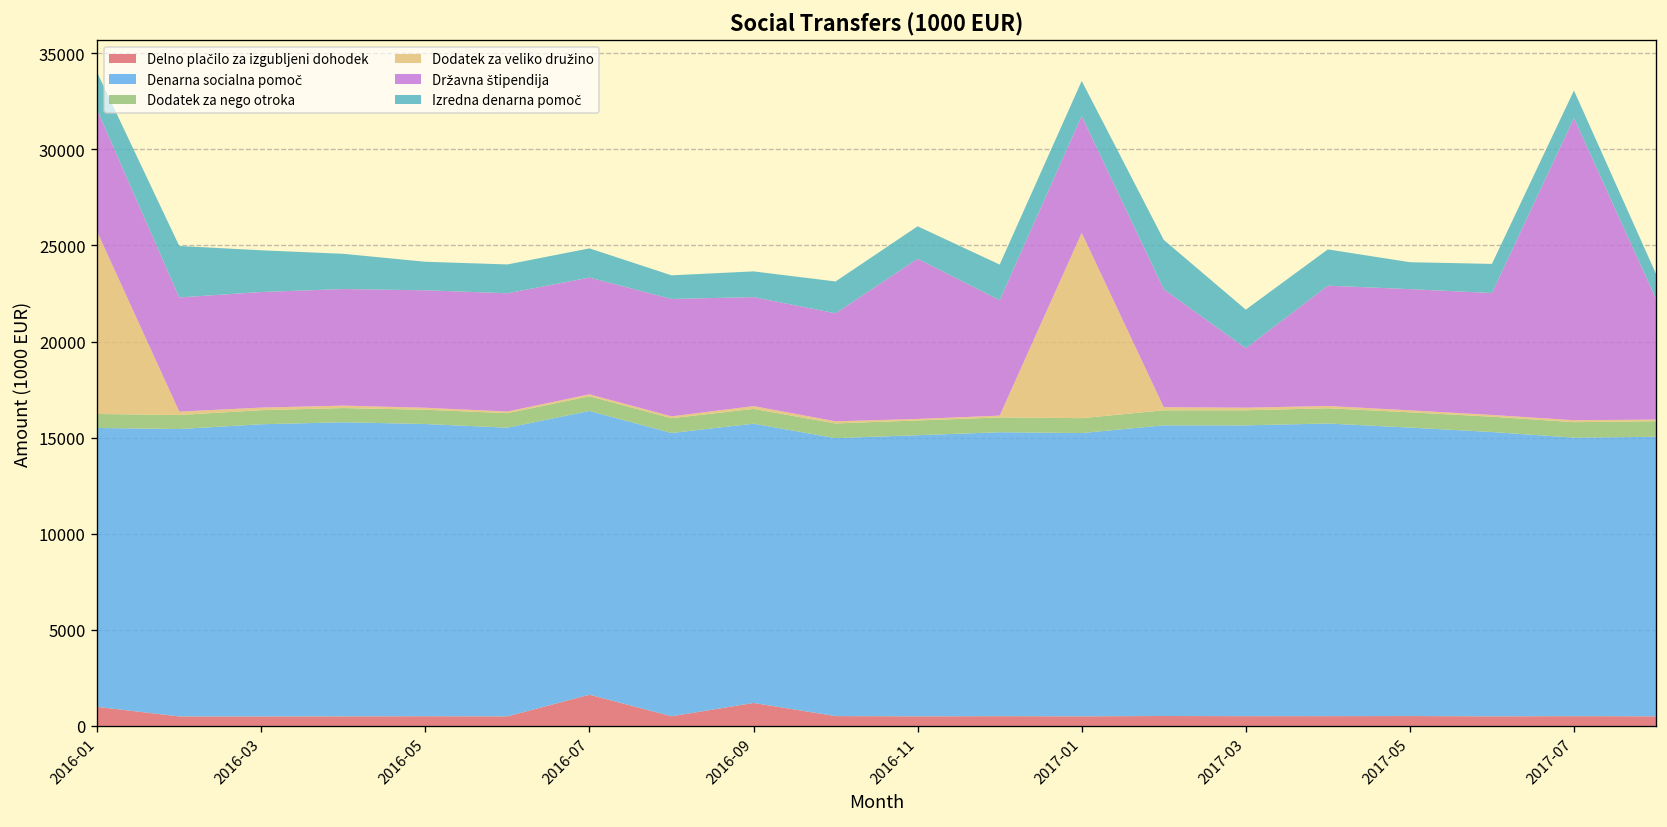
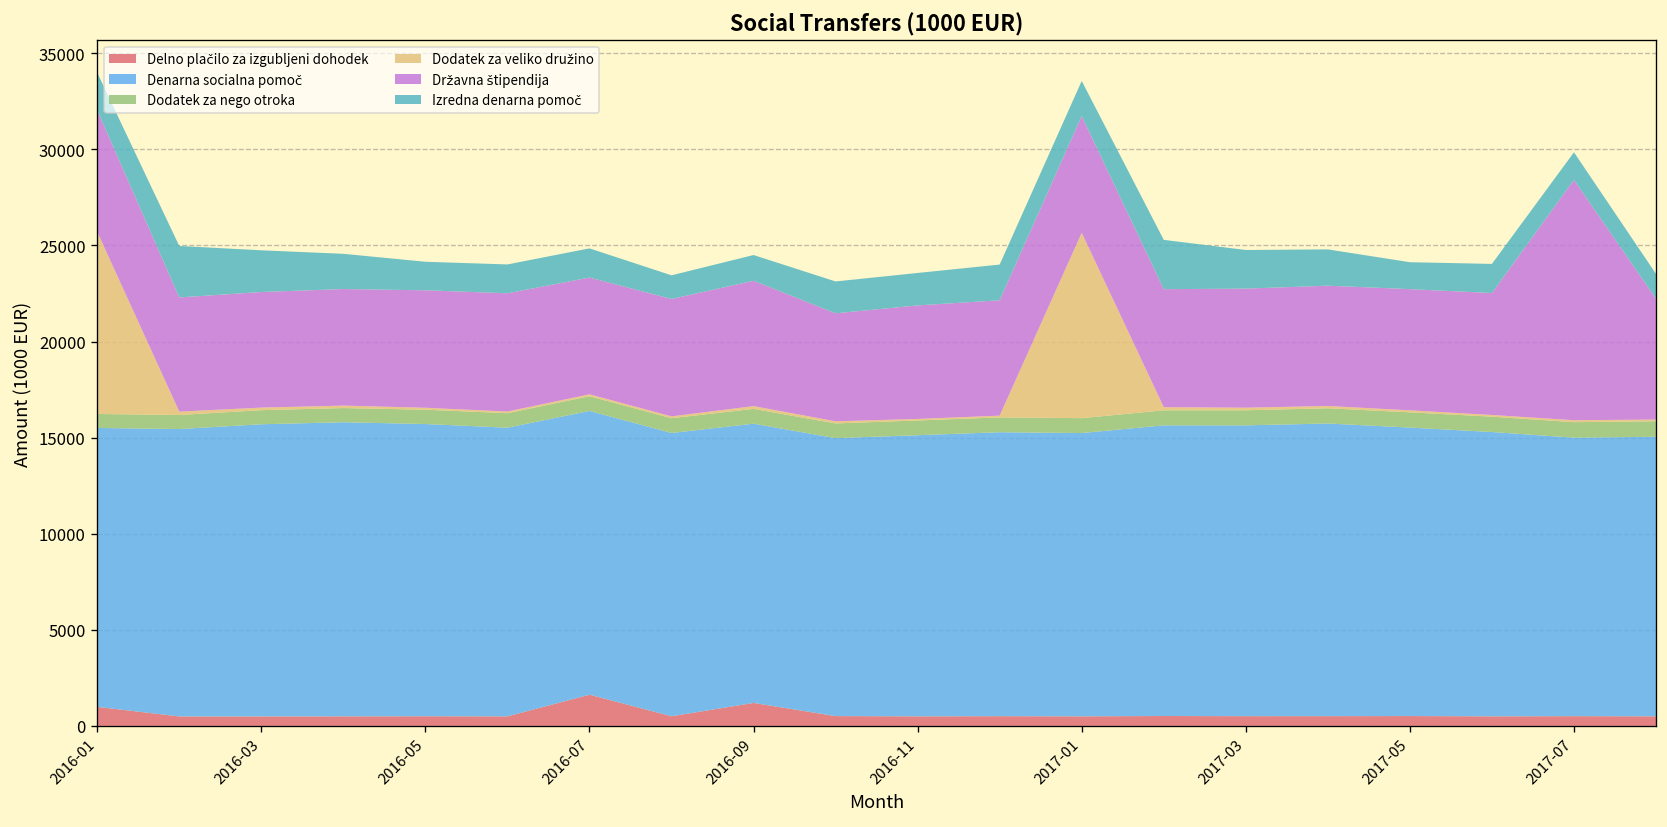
  {
    "Delno plačilo za izgubljeni dohodek": {
      "2016-01": 1000,
      "2016-03": 500,
      "2016-05": 500,
      "2016-07": 1600,
      "2016-09": 1200,
      "2016-11": 500,
      "2017-01": 500,
      "2017-03": 500,
      "2017-05": 500,
      "2017-07": 500
    },
    "Dodatek za nego otroka": {
      "2016-01": 700,
      "2017-01": 800
    },
    "Dodatek za veliko družino": {
      "2016-01": 9500,
      "2017-01": 9600
    },
    "Državna štipendija": {
      "2016-01": 6300,
      "2016-03": 6000,
      "2016-05": 6100,
      "2016-07": 6100,
-     "2016-09": 5700,
-     "2016-11": 8300,
+     "2016-09": 6500,
+     "2016-11": 5900,
      "2017-01": 6100,
-     "2017-03": 3100,
+     "2017-03": 6200,
      "2017-05": 6300,
-     "2017-07": 15700
+     "2017-07": 12500
    }
  }
